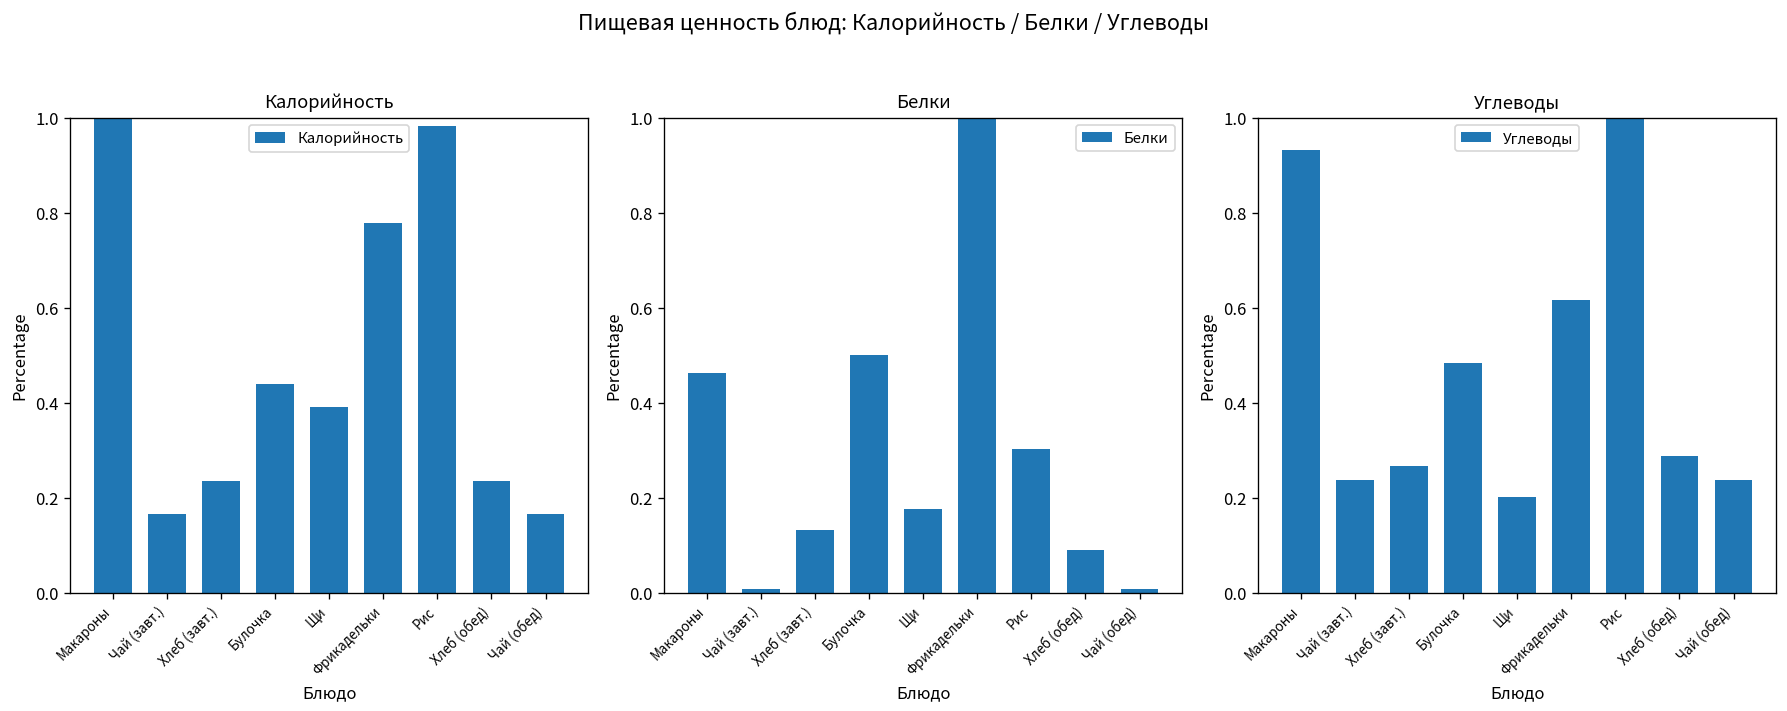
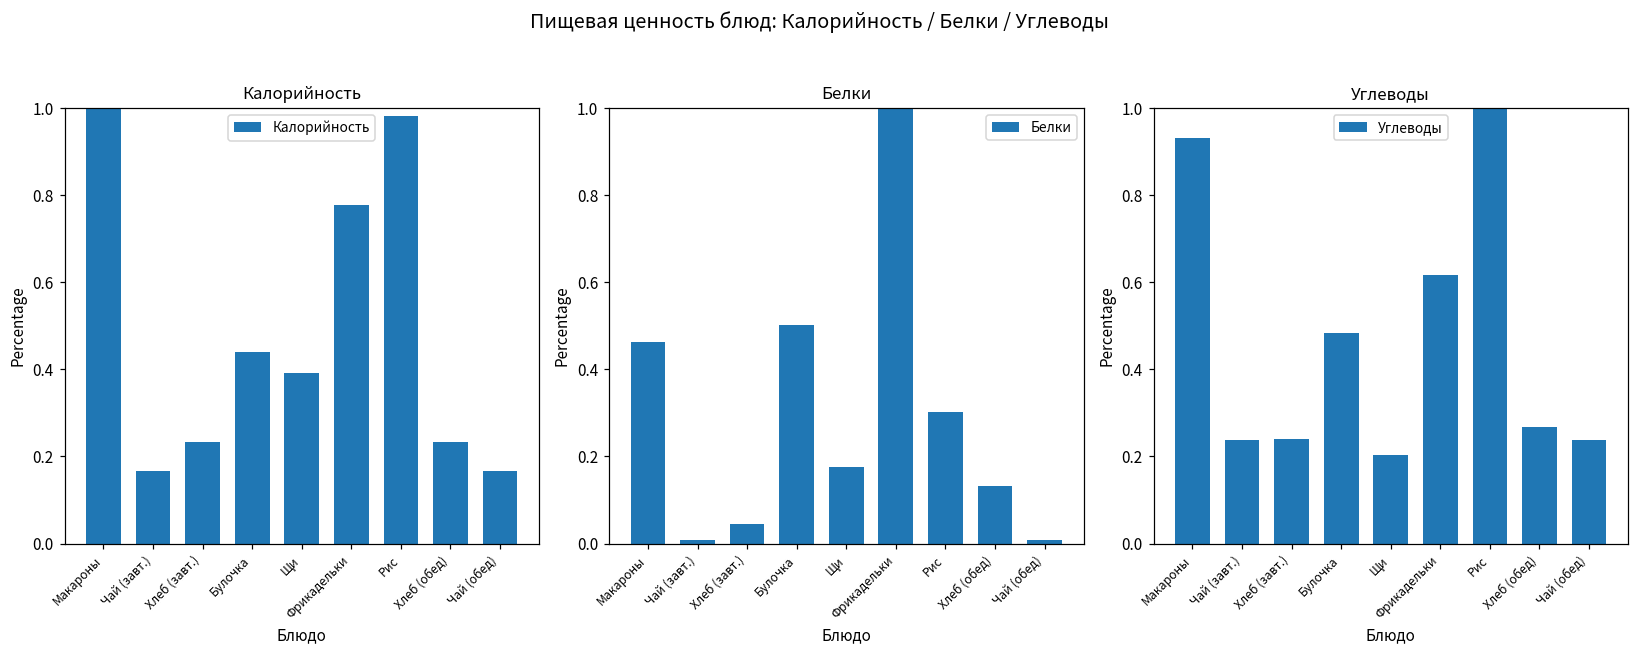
  {
    "Калорийность": {
      "Макароны": 1.00,
      "Чай (завт.)": 0.17,
      "Хлеб (завт.)": 0.23,
      "Булочка": 0.44,
      "Щи": 0.39,
      "Фрикадельки": 0.78,
      "Рис": 0.98,
      "Хлеб (обед)": 0.23,
      "Чай (обед)": 0.17
    },
    "Белки": {
      "Макароны": 0.46,
      "Чай (завт.)": 0.01,
-     "Хлеб (завт.)": 0.13,
+     "Хлеб (завт.)": 0.05,
      "Булочка": 0.50,
      "Щи": 0.18,
      "Фрикадельки": 1.00,
      "Рис": 0.30,
-     "Хлеб (обед)": 0.09,
+     "Хлеб (обед)": 0.13,
      "Чай (обед)": 0.01
    },
    "Углеводы": {
      "Макароны": 0.93,
      "Чай (завт.)": 0.24,
-     "Хлеб (завт.)": 0.27,
+     "Хлеб (завт.)": 0.24,
      "Булочка": 0.48,
      "Щи": 0.20,
      "Фрикадельки": 0.62,
      "Рис": 1.00,
-     "Хлеб (обед)": 0.29,
+     "Хлеб (обед)": 0.27,
      "Чай (обед)": 0.24
    }
  }
